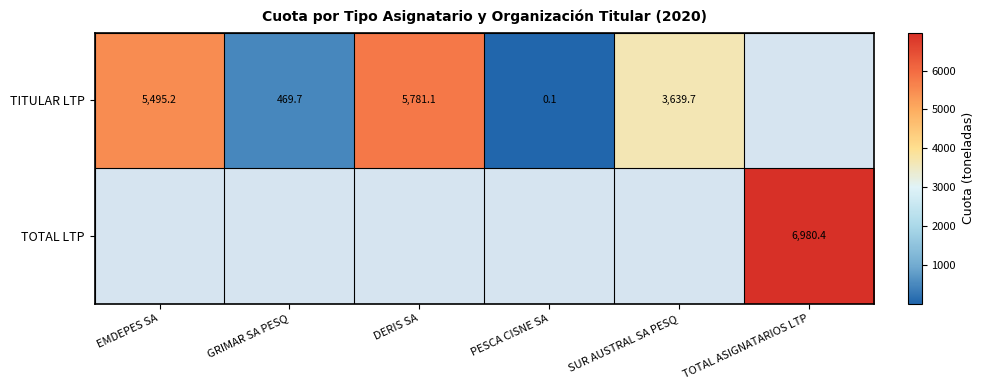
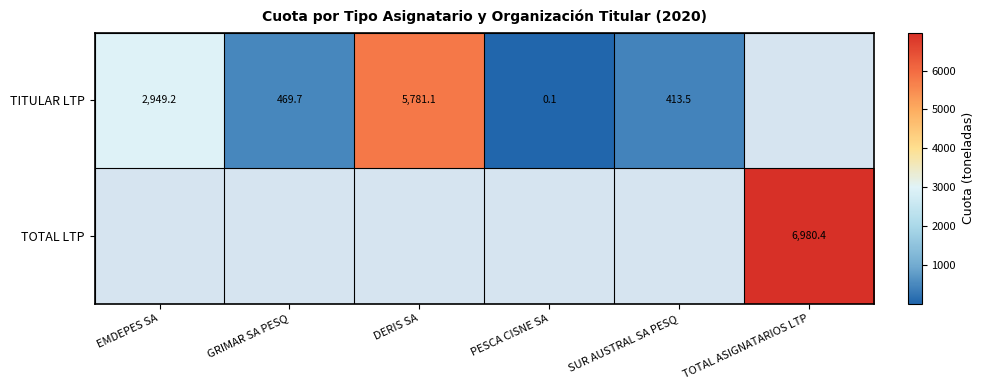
  {
    "TITULAR LTP": {
-     "EMDEPES SA": "5,495.2",
+     "EMDEPES SA": "2,949.2",
      "GRIMAR SA PESQ": "469.7",
      "DERIS SA": "5,781.1",
      "PESCA CISNE SA": "0.1",
-     "SUR AUSTRAL SA PESQ": "3,639.7"
+     "SUR AUSTRAL SA PESQ": "413.5"
    },
    "TOTAL LTP": {
      "TOTAL ASIGNATARIOS LTP": "6,980.4"
    }
  }
